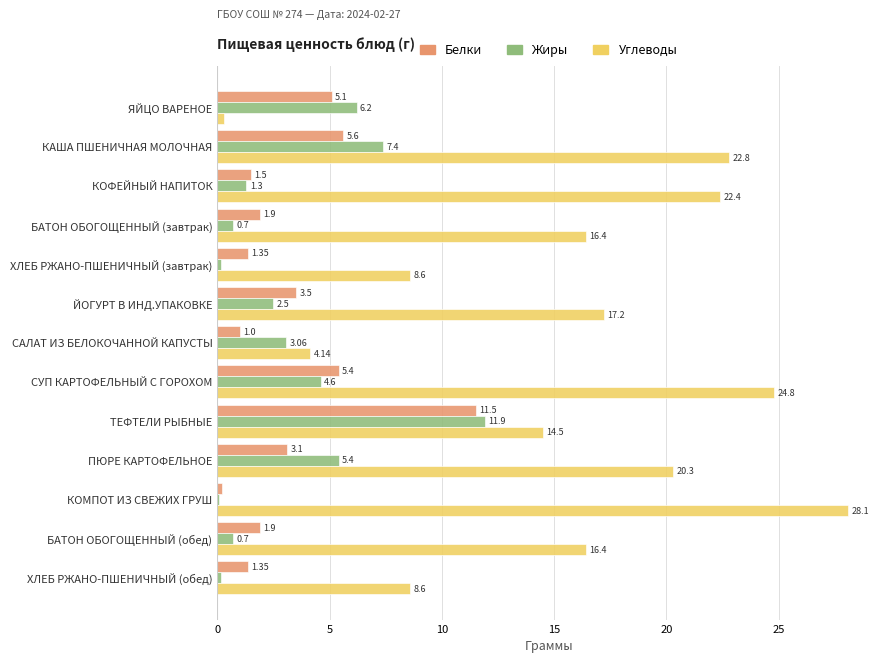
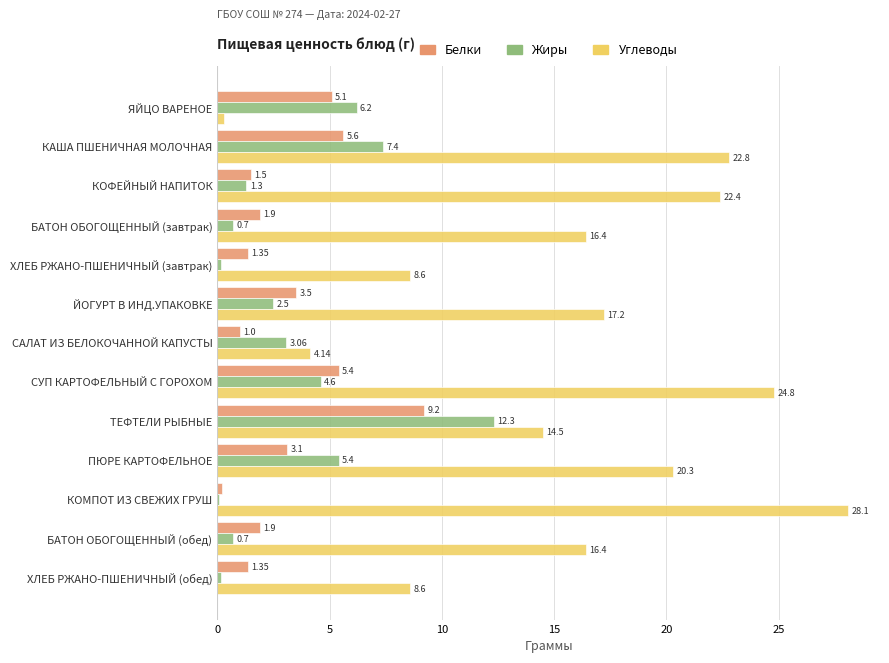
  {
    "Белки": {
      "ЯЙЦО ВАРЕНОЕ": 5.1,
      "КАША ПШЕНИЧНАЯ МОЛОЧНАЯ": 5.6,
      "КОФЕЙНЫЙ НАПИТОК": 1.5,
      "БАТОН ОБОГОЩЕННЫЙ (завтрак)": 1.9,
      "ХЛЕБ РЖАНО-ПШЕНИЧНЫЙ (завтрак)": 1.35,
      "ЙОГУРТ В ИНД.УПАКОВКЕ": 3.5,
      "САЛАТ ИЗ БЕЛОКОЧАННОЙ КАПУСТЫ": 1.0,
      "СУП КАРТОФЕЛЬНЫЙ С ГОРОХОМ": 5.4,
-     "ТЕФТЕЛИ РЫБНЫЕ": 11.5,
+     "ТЕФТЕЛИ РЫБНЫЕ": 9.2,
      "ПЮРЕ КАРТОФЕЛЬНОЕ": 3.1,
      "БАТОН ОБОГОЩЕННЫЙ (обед)": 1.9,
      "ХЛЕБ РЖАНО-ПШЕНИЧНЫЙ (обед)": 1.35
    },
    "Жиры": {
      "ЯЙЦО ВАРЕНОЕ": 6.2,
      "КАША ПШЕНИЧНАЯ МОЛОЧНАЯ": 7.4,
      "КОФЕЙНЫЙ НАПИТОК": 1.3,
      "БАТОН ОБОГОЩЕННЫЙ (завтрак)": 0.7,
      "ЙОГУРТ В ИНД.УПАКОВКЕ": 2.5,
      "САЛАТ ИЗ БЕЛОКОЧАННОЙ КАПУСТЫ": 3.06,
      "СУП КАРТОФЕЛЬНЫЙ С ГОРОХОМ": 4.6,
-     "ТЕФТЕЛИ РЫБНЫЕ": 11.9,
+     "ТЕФТЕЛИ РЫБНЫЕ": 12.3,
      "ПЮРЕ КАРТОФЕЛЬНОЕ": 5.4,
      "БАТОН ОБОГОЩЕННЫЙ (обед)": 0.7
    },
    "Углеводы": {
      "КАША ПШЕНИЧНАЯ МОЛОЧНАЯ": 22.8,
      "КОФЕЙНЫЙ НАПИТОК": 22.4,
      "БАТОН ОБОГОЩЕННЫЙ (завтрак)": 16.4,
      "ХЛЕБ РЖАНО-ПШЕНИЧНЫЙ (завтрак)": 8.6,
      "ЙОГУРТ В ИНД.УПАКОВКЕ": 17.2,
      "САЛАТ ИЗ БЕЛОКОЧАННОЙ КАПУСТЫ": 4.14,
      "СУП КАРТОФЕЛЬНЫЙ С ГОРОХОМ": 24.8,
      "ТЕФТЕЛИ РЫБНЫЕ": 14.5,
      "ПЮРЕ КАРТОФЕЛЬНОЕ": 20.3,
      "КОМПОТ ИЗ СВЕЖИХ ГРУШ": 28.1,
      "БАТОН ОБОГОЩЕННЫЙ (обед)": 16.4,
      "ХЛЕБ РЖАНО-ПШЕНИЧНЫЙ (обед)": 8.6
    }
  }
